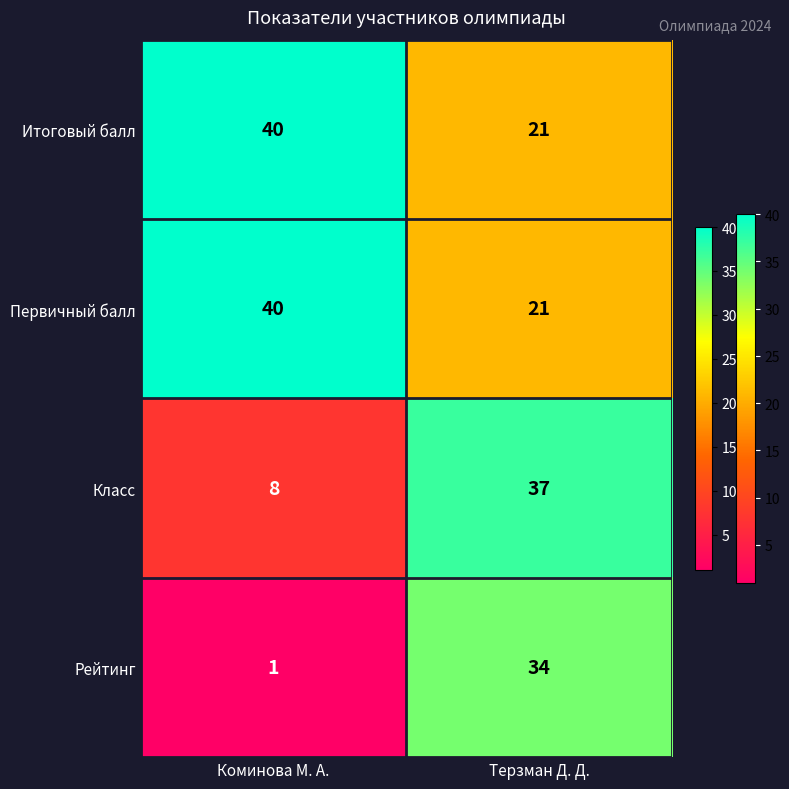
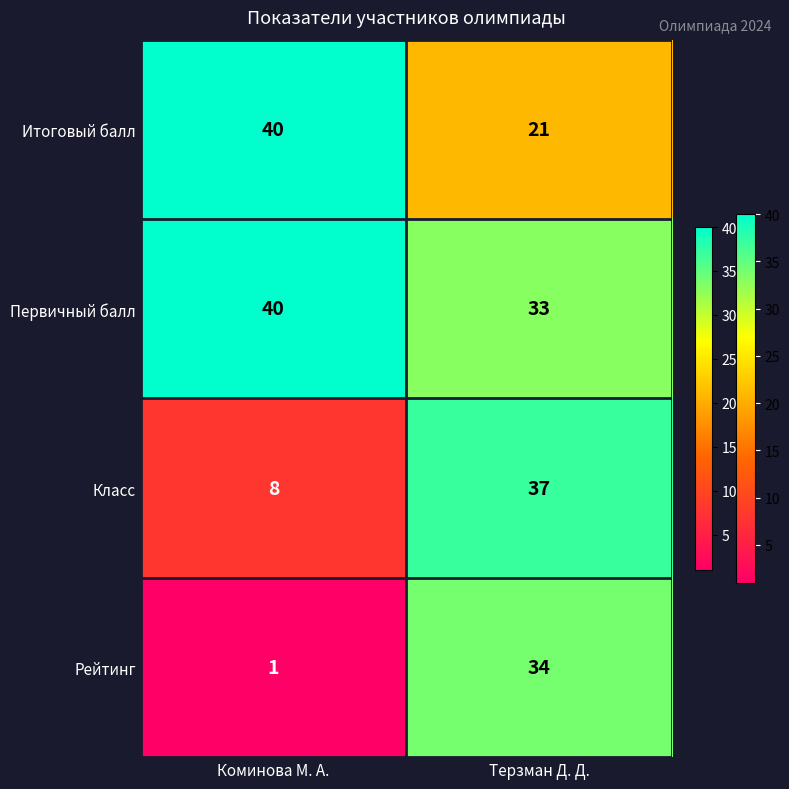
  {
    "Итоговый балл": {
      "Коминова М. А.": 40,
      "Терзман Д. Д.": 21
    },
    "Первичный балл": {
      "Коминова М. А.": 40,
-     "Терзман Д. Д.": 21
+     "Терзман Д. Д.": 33
    },
    "Класс": {
      "Коминова М. А.": 8,
      "Терзман Д. Д.": 37
    },
    "Рейтинг": {
      "Коминова М. А.": 1,
      "Терзман Д. Д.": 34
    }
  }
